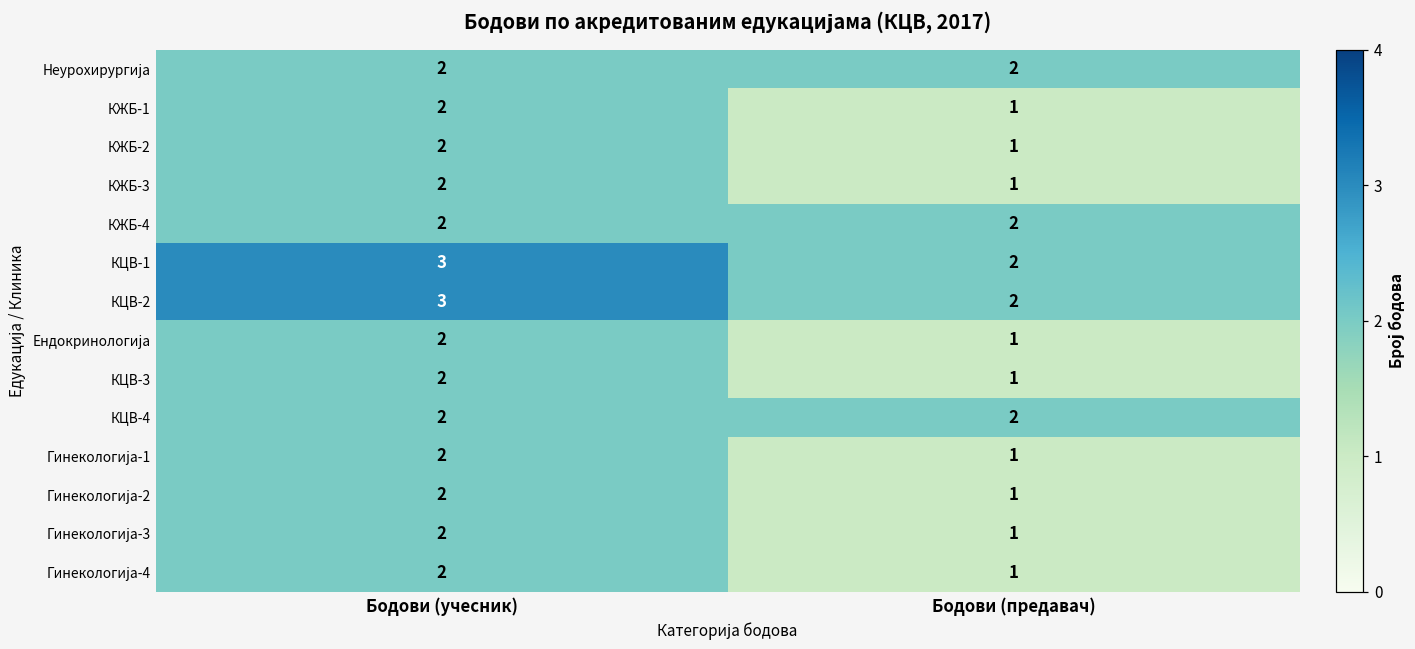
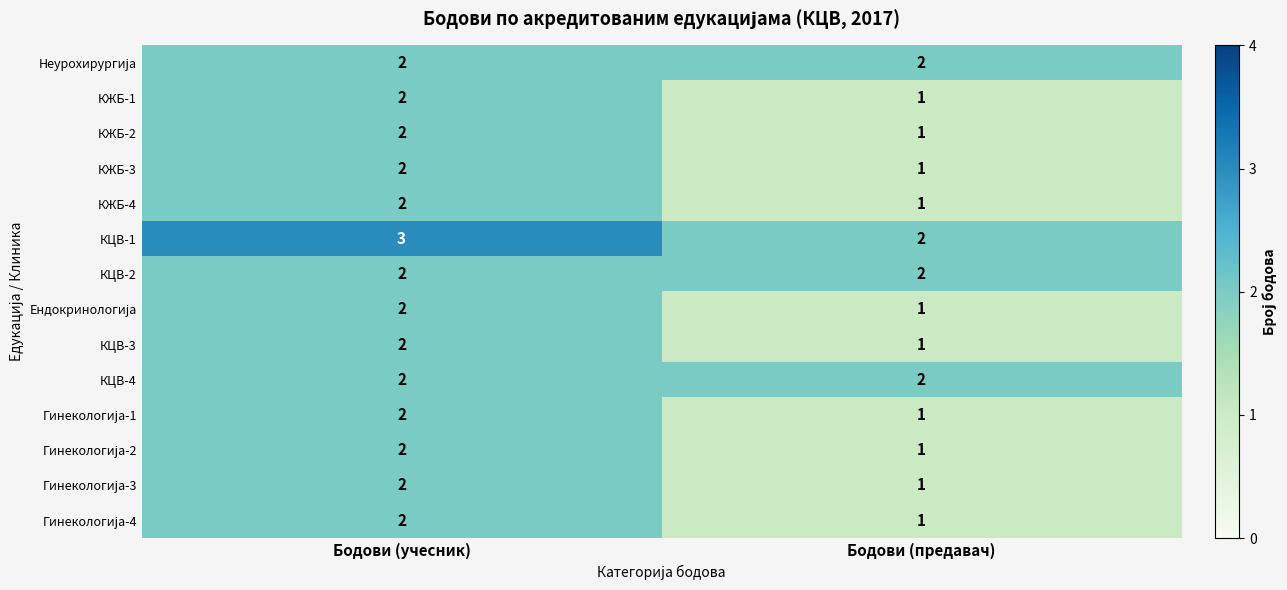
  {
    "Неурохирургија": {
      "Бодови (учесник)": 2,
      "Бодови (предавач)": 2
    },
    "КЖБ-1": {
      "Бодови (учесник)": 2,
      "Бодови (предавач)": 1
    },
    "КЖБ-2": {
      "Бодови (учесник)": 2,
      "Бодови (предавач)": 1
    },
    "КЖБ-3": {
      "Бодови (учесник)": 2,
      "Бодови (предавач)": 1
    },
    "КЖБ-4": {
      "Бодови (учесник)": 2,
-     "Бодови (предавач)": 2
+     "Бодови (предавач)": 1
    },
    "КЦВ-1": {
      "Бодови (учесник)": 3,
      "Бодови (предавач)": 2
    },
    "КЦВ-2": {
-     "Бодови (учесник)": 3,
+     "Бодови (учесник)": 2,
      "Бодови (предавач)": 2
    },
    "Ендокринологија": {
      "Бодови (учесник)": 2,
      "Бодови (предавач)": 1
    },
    "КЦВ-3": {
      "Бодови (учесник)": 2,
      "Бодови (предавач)": 1
    },
    "КЦВ-4": {
      "Бодови (учесник)": 2,
      "Бодови (предавач)": 2
    },
    "Гинекологија-1": {
      "Бодови (учесник)": 2,
      "Бодови (предавач)": 1
    },
    "Гинекологија-2": {
      "Бодови (учесник)": 2,
      "Бодови (предавач)": 1
    },
    "Гинекологија-3": {
      "Бодови (учесник)": 2,
      "Бодови (предавач)": 1
    },
    "Гинекологија-4": {
      "Бодови (учесник)": 2,
      "Бодови (предавач)": 1
    }
  }
